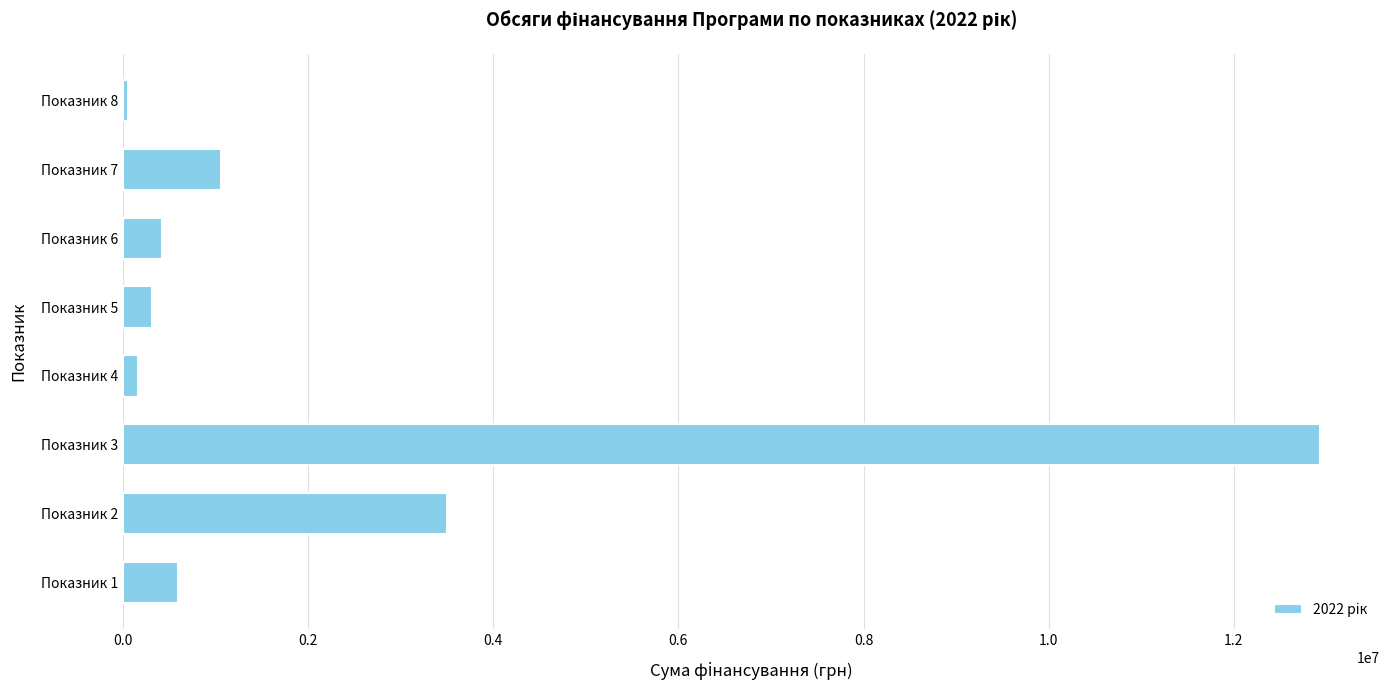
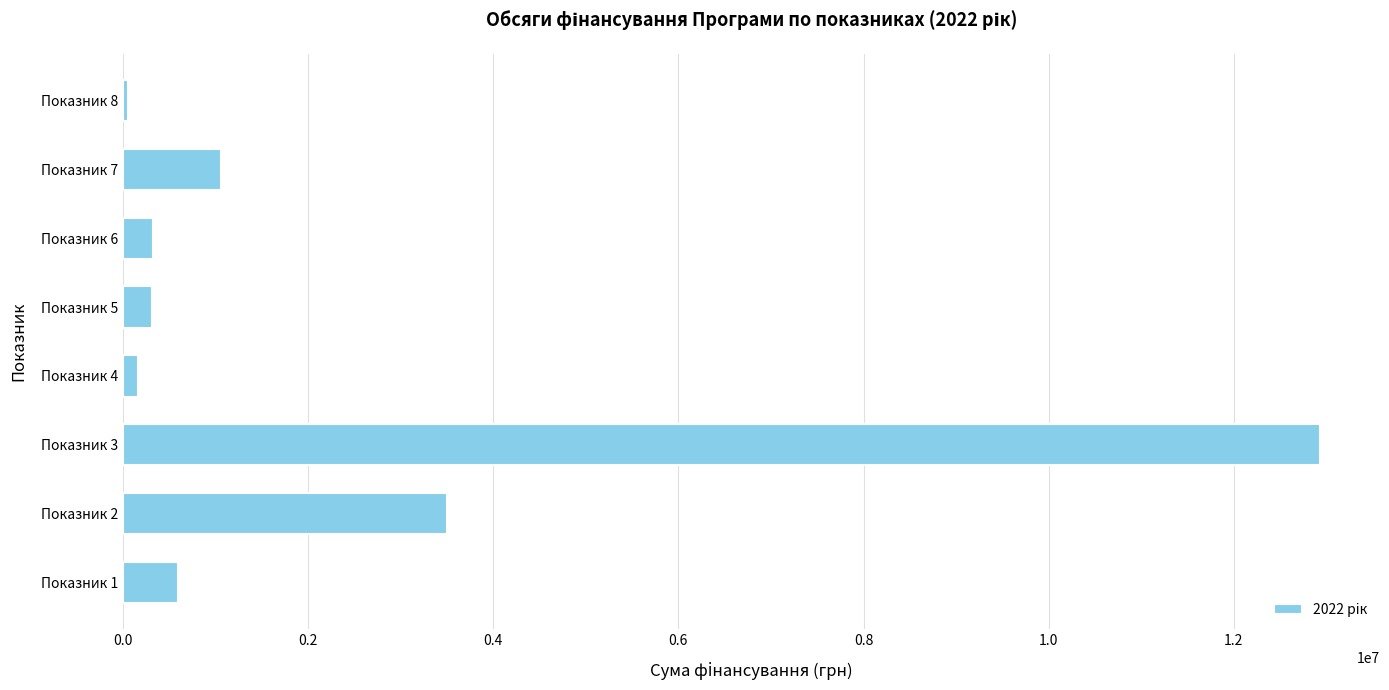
  {
    "Показник 8": 100000,
    "Показник 7": 1100000,
-   "Показник 6": 400000,
+   "Показник 6": 300000,
    "Показник 5": 300000,
    "Показник 4": 200000,
    "Показник 3": 12900000,
    "Показник 2": 3500000,
    "Показник 1": 600000
  }
